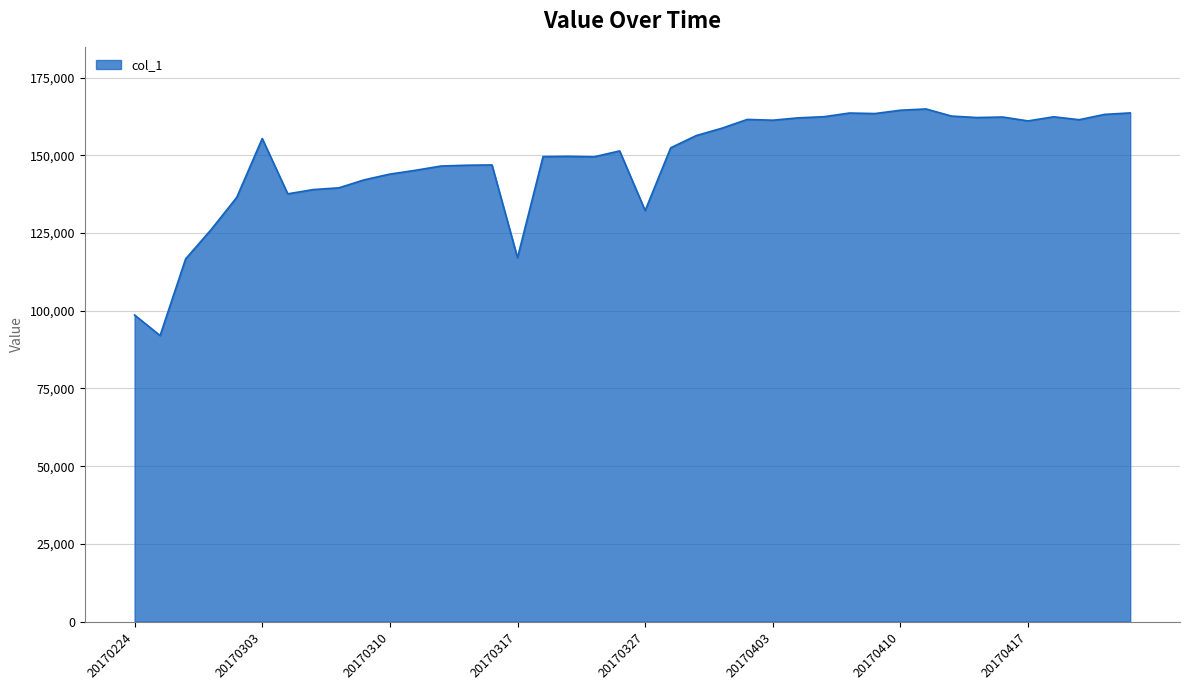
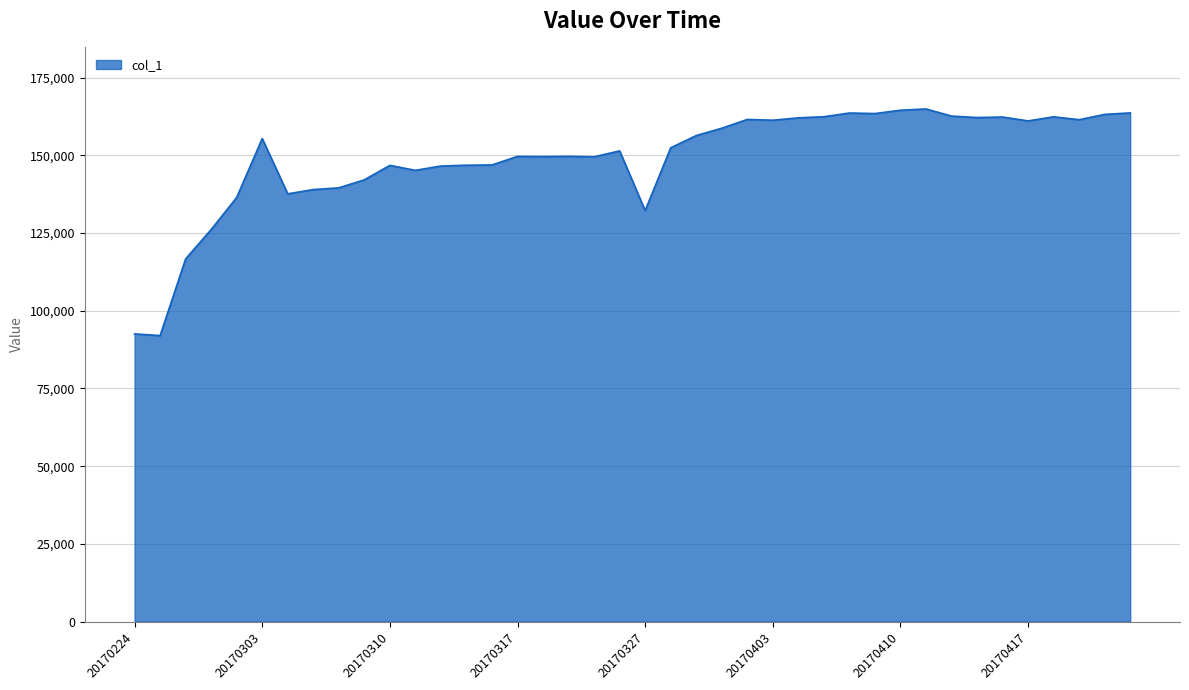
  {
-   "20170224": "99,000",
+   "20170224": "93,000",
    "20170303": "155,000",
-   "20170310": "144,000",
-   "20170317": "117,000",
+   "20170310": "147,000",
+   "20170317": "150,000",
    "20170327": "132,000",
    "20170403": "161,000",
    "20170410": "164,000",
    "20170417": "161,000"
  }
